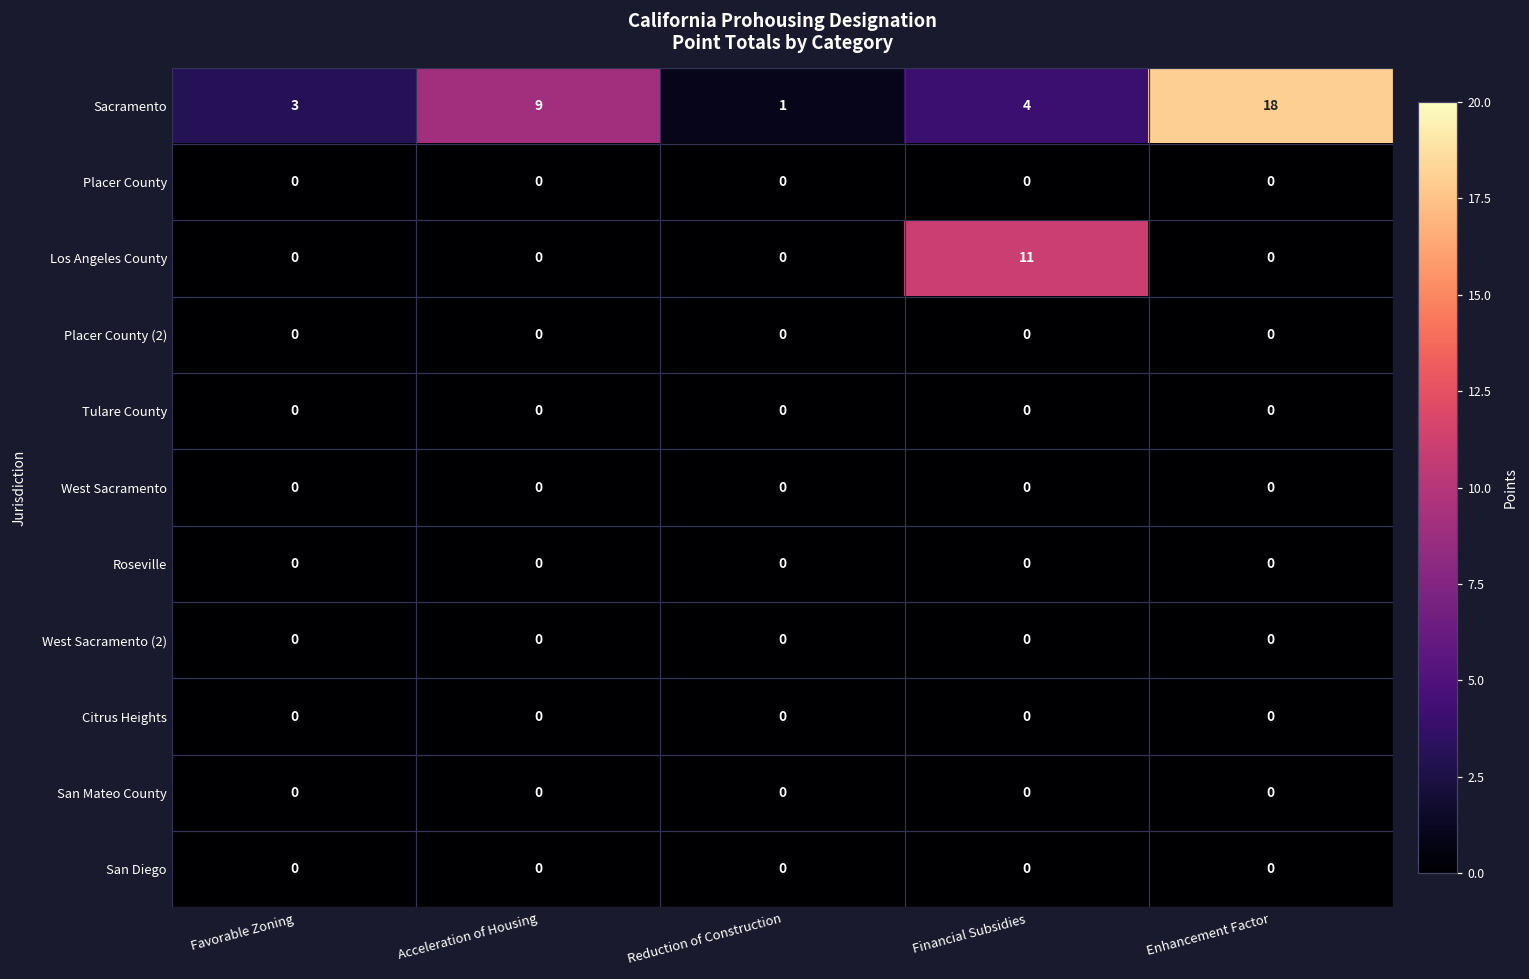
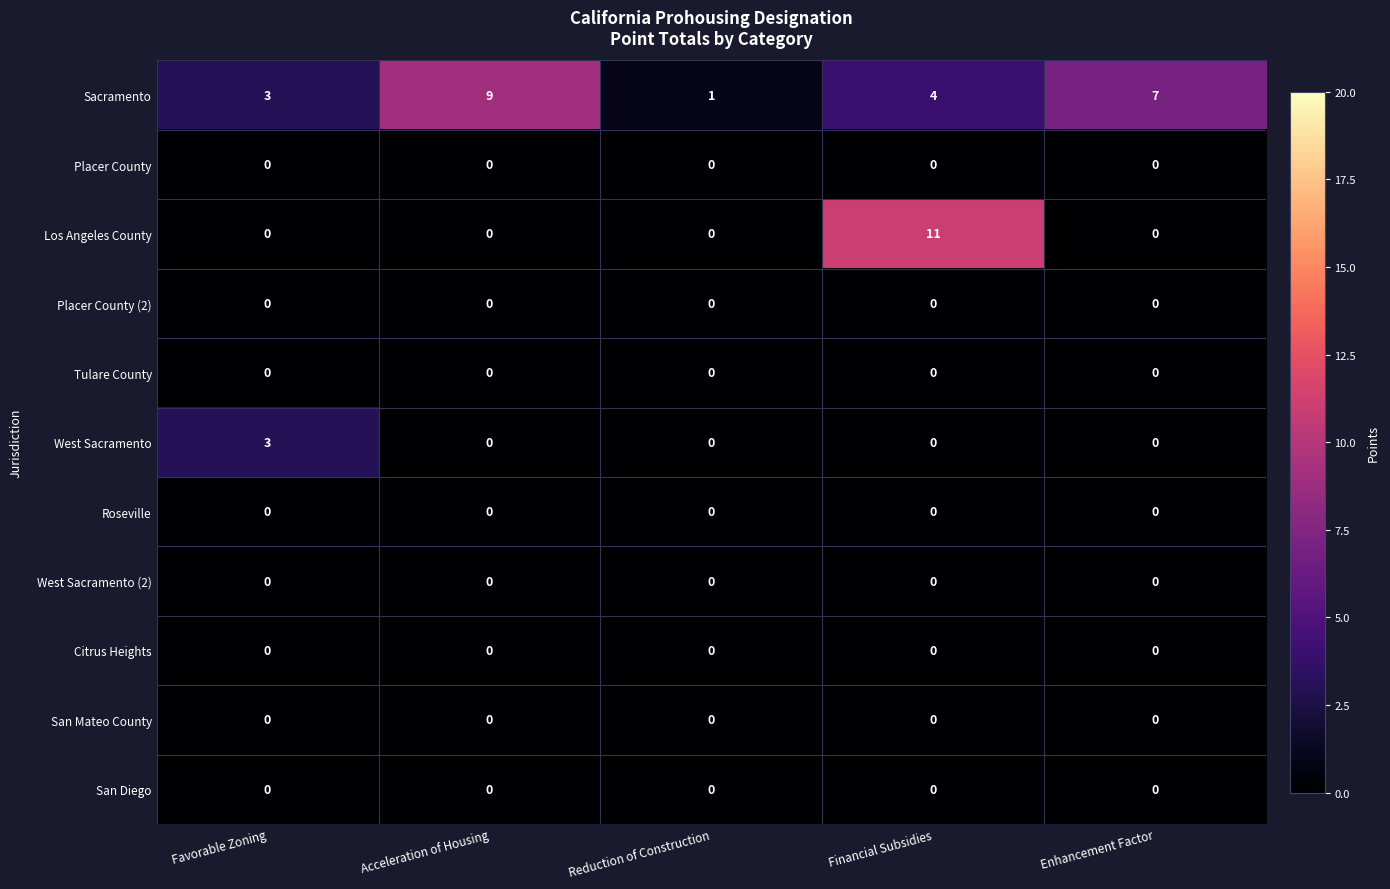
  {
    "Sacramento": {
      "Favorable Zoning": 3,
      "Acceleration of Housing": 9,
      "Reduction of Construction": 1,
      "Financial Subsidies": 4,
-     "Enhancement Factor": 18
+     "Enhancement Factor": 7
    },
    "Placer County": {
      "Favorable Zoning": 0,
      "Acceleration of Housing": 0,
      "Reduction of Construction": 0,
      "Financial Subsidies": 0,
      "Enhancement Factor": 0
    },
    "Los Angeles County": {
      "Favorable Zoning": 0,
      "Acceleration of Housing": 0,
      "Reduction of Construction": 0,
      "Financial Subsidies": 11,
      "Enhancement Factor": 0
    },
    "Placer County (2)": {
      "Favorable Zoning": 0,
      "Acceleration of Housing": 0,
      "Reduction of Construction": 0,
      "Financial Subsidies": 0,
      "Enhancement Factor": 0
    },
    "Tulare County": {
      "Favorable Zoning": 0,
      "Acceleration of Housing": 0,
      "Reduction of Construction": 0,
      "Financial Subsidies": 0,
      "Enhancement Factor": 0
    },
    "West Sacramento": {
-     "Favorable Zoning": 0,
+     "Favorable Zoning": 3,
      "Acceleration of Housing": 0,
      "Reduction of Construction": 0,
      "Financial Subsidies": 0,
      "Enhancement Factor": 0
    },
    "Roseville": {
      "Favorable Zoning": 0,
      "Acceleration of Housing": 0,
      "Reduction of Construction": 0,
      "Financial Subsidies": 0,
      "Enhancement Factor": 0
    },
    "West Sacramento (2)": {
      "Favorable Zoning": 0,
      "Acceleration of Housing": 0,
      "Reduction of Construction": 0,
      "Financial Subsidies": 0,
      "Enhancement Factor": 0
    },
    "Citrus Heights": {
      "Favorable Zoning": 0,
      "Acceleration of Housing": 0,
      "Reduction of Construction": 0,
      "Financial Subsidies": 0,
      "Enhancement Factor": 0
    },
    "San Mateo County": {
      "Favorable Zoning": 0,
      "Acceleration of Housing": 0,
      "Reduction of Construction": 0,
      "Financial Subsidies": 0,
      "Enhancement Factor": 0
    },
    "San Diego": {
      "Favorable Zoning": 0,
      "Acceleration of Housing": 0,
      "Reduction of Construction": 0,
      "Financial Subsidies": 0,
      "Enhancement Factor": 0
    }
  }
